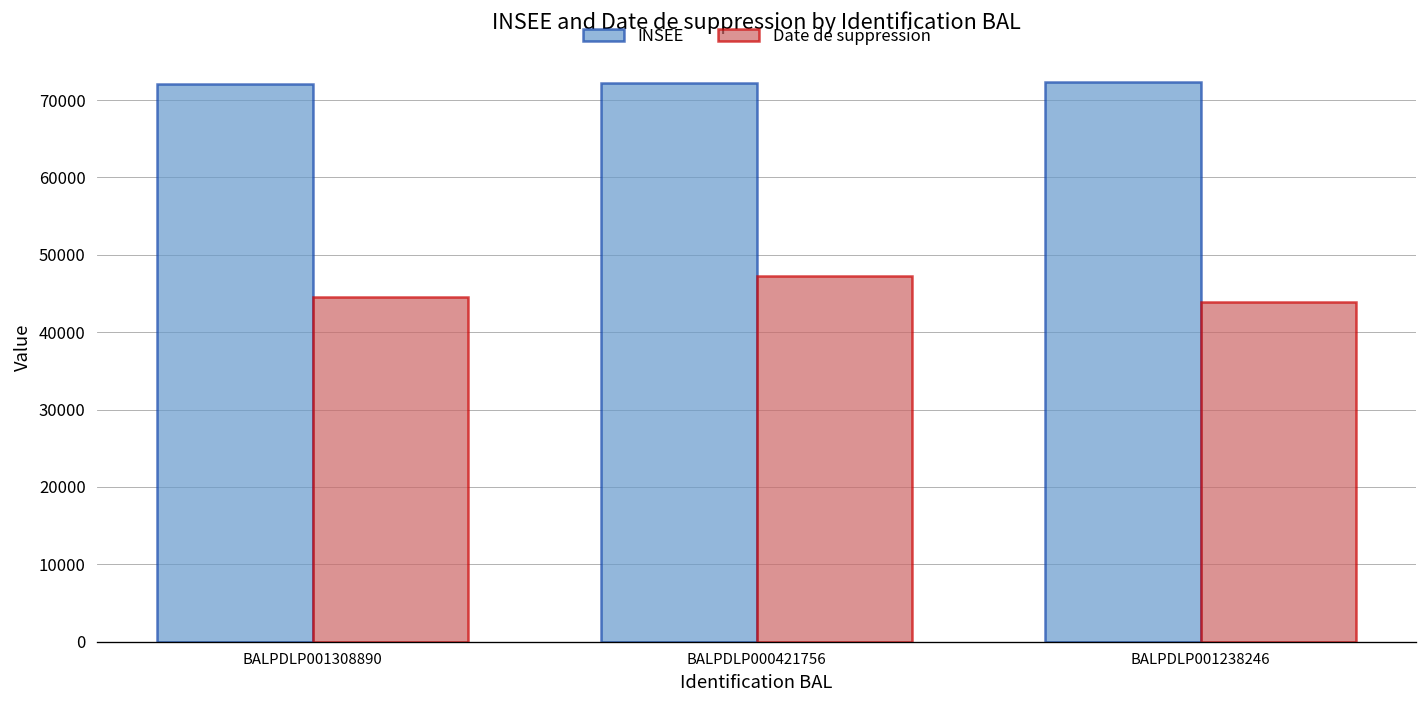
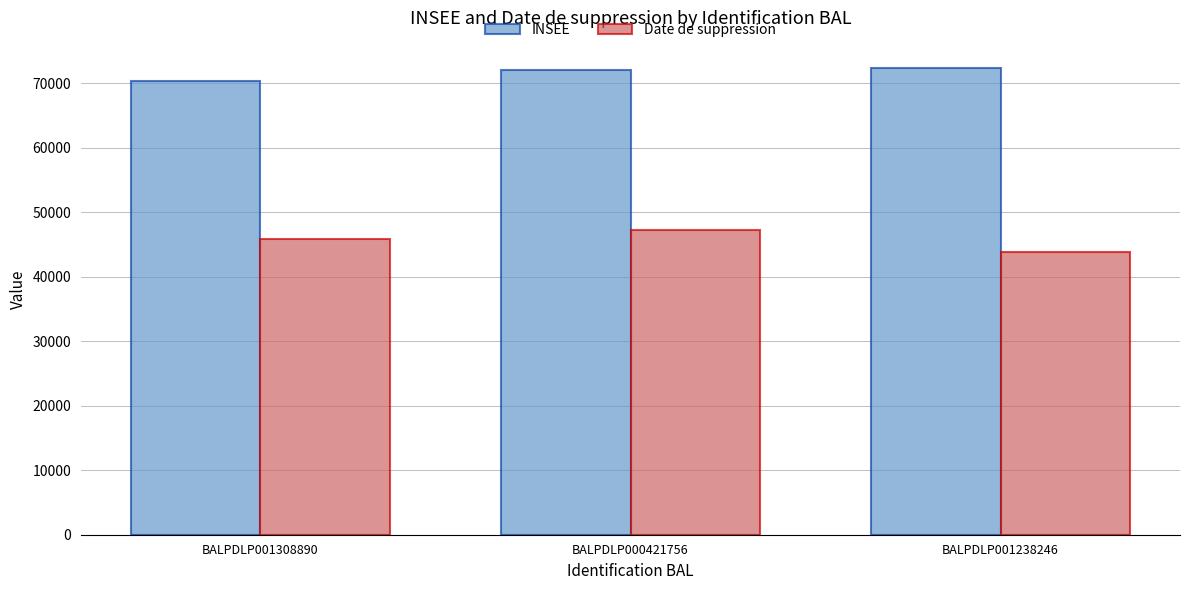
  {
    "INSEE": {
-     "BALPDLP001308890": 72000,
+     "BALPDLP001308890": 70000,
      "BALPDLP000421756": 72000,
      "BALPDLP001238246": 72000
    },
    "Date de suppression": {
-     "BALPDLP001308890": 45000,
+     "BALPDLP001308890": 46000,
      "BALPDLP000421756": 47000,
      "BALPDLP001238246": 44000
    }
  }
